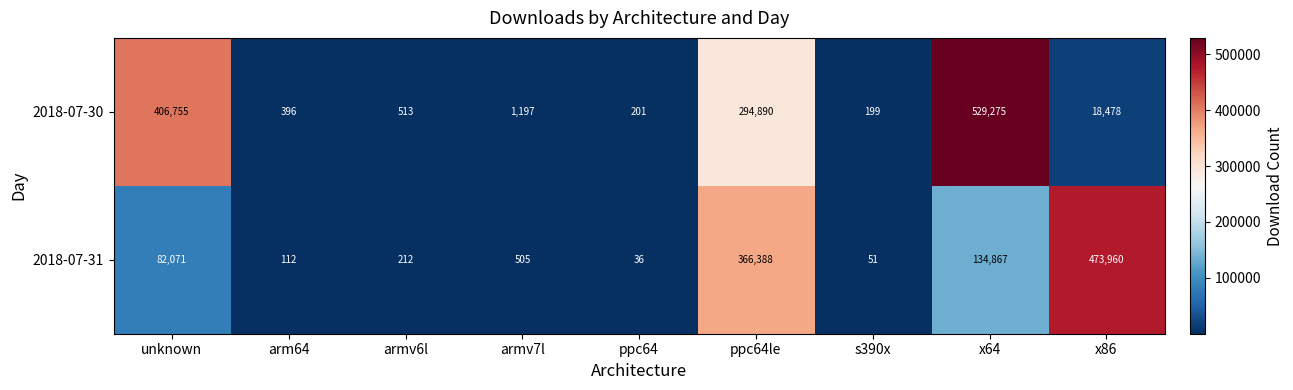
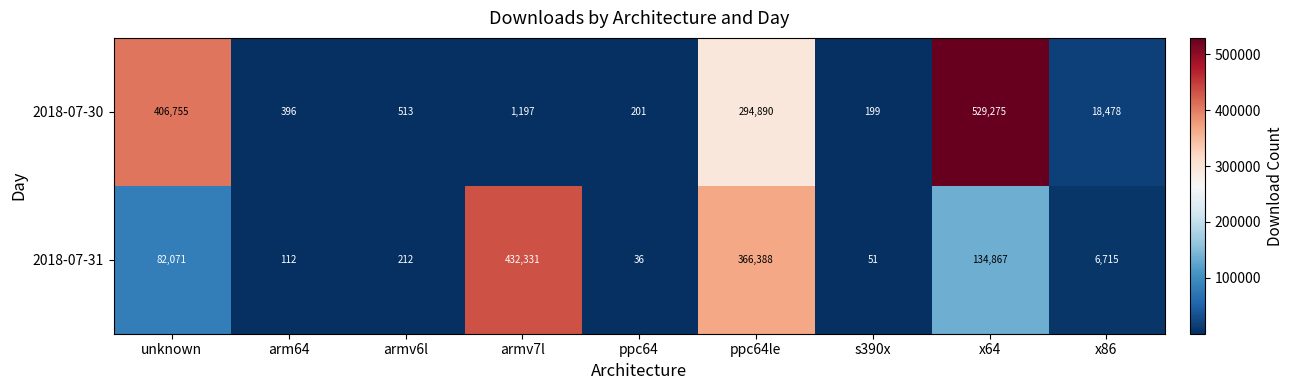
  {
    "2018-07-30": {
      "unknown": "406,755",
      "arm64": "396",
      "armv6l": "513",
      "armv7l": "1,197",
      "ppc64": "201",
      "ppc64le": "294,890",
      "s390x": "199",
      "x64": "529,275",
      "x86": "18,478"
    },
    "2018-07-31": {
      "unknown": "82,071",
      "arm64": "112",
      "armv6l": "212",
-     "armv7l": "505",
+     "armv7l": "432,331",
      "ppc64": "36",
      "ppc64le": "366,388",
      "s390x": "51",
      "x64": "134,867",
-     "x86": "473,960"
+     "x86": "6,715"
    }
  }
